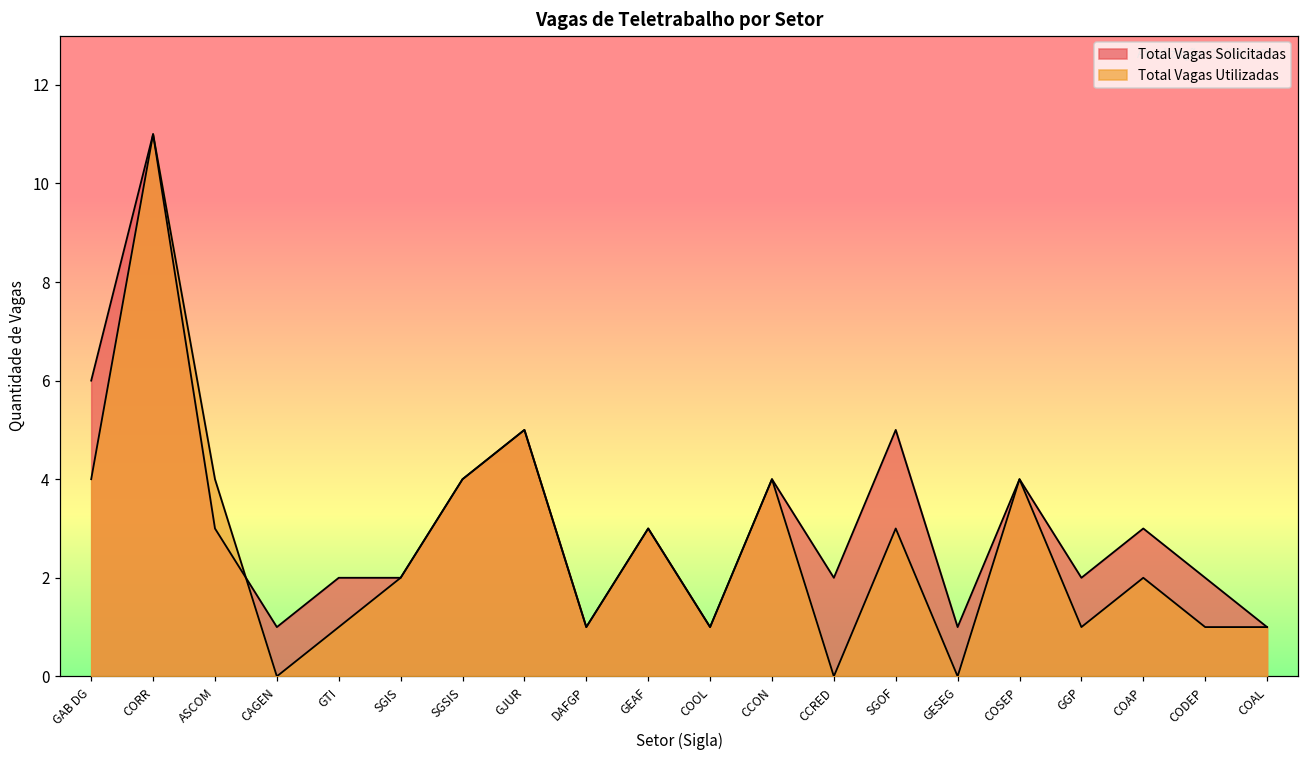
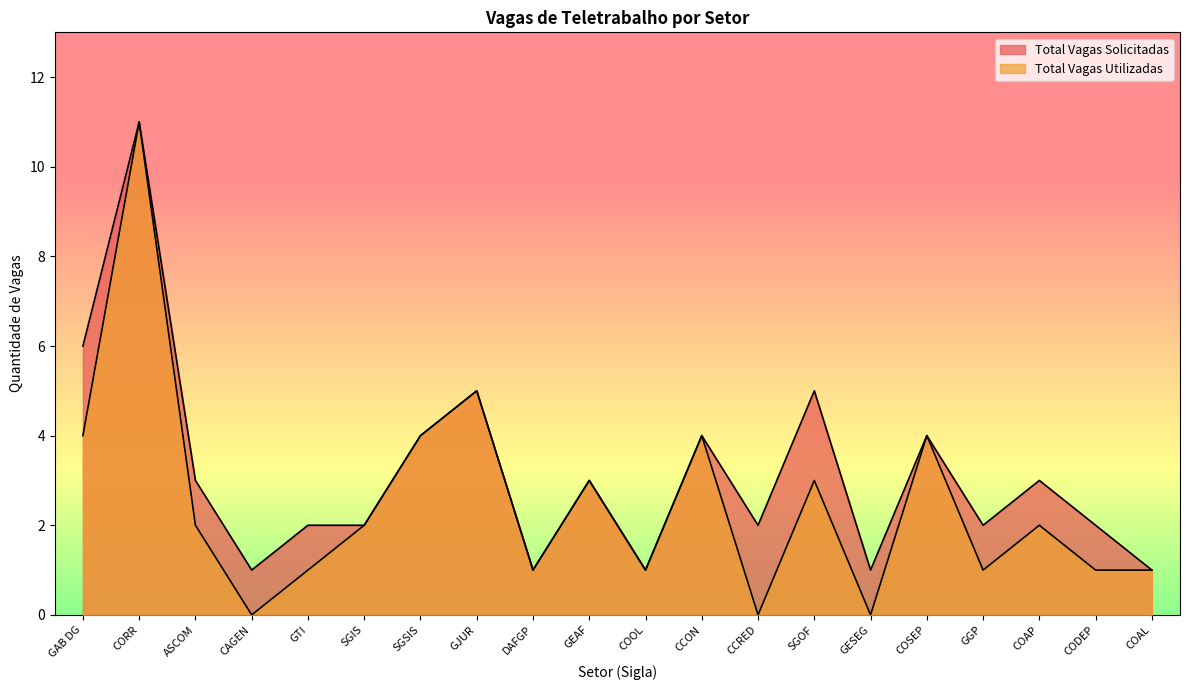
  {
    "Total Vagas Solicitadas": {
      "GAB DG": 6,
      "ASCOM": 3,
      "CAGEN": 1,
      "GTI": 2,
      "CCRED": 2,
      "SGOF": 5,
      "GESEG": 1,
      "GGP": 2,
      "COAP": 3,
      "CODEP": 2
    },
    "Total Vagas Utilizadas": {
      "GAB DG": 4,
-     "ASCOM": 4,
+     "ASCOM": 2,
      "CAGEN": 0,
      "GTI": 1,
      "CCRED": 0,
      "SGOF": 3,
      "GESEG": 0,
      "GGP": 1,
      "COAP": 2,
      "CODEP": 1
    }
  }
